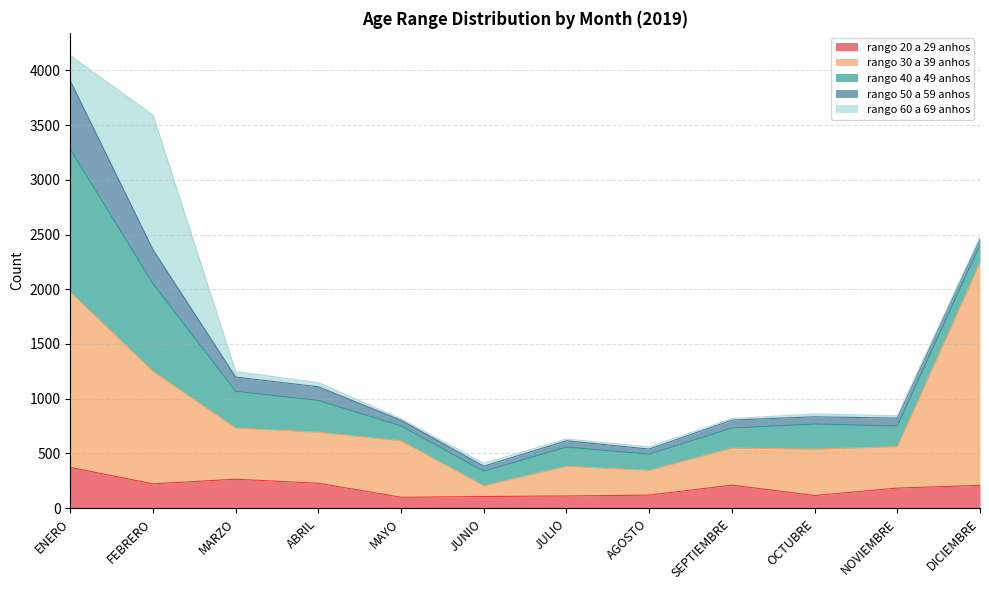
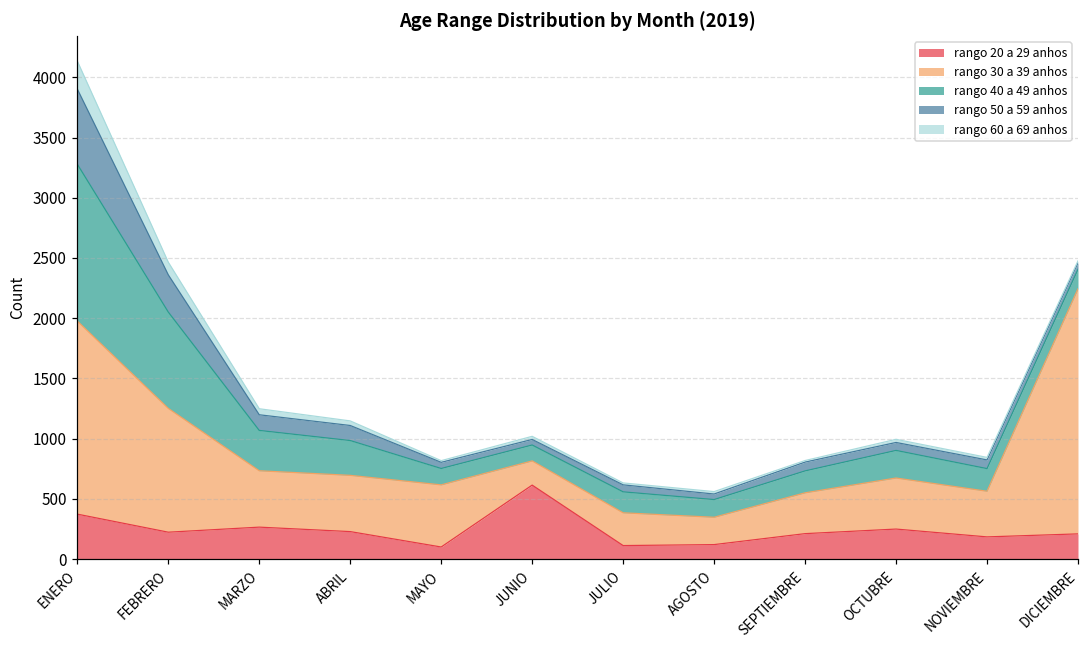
  {
    "rango 20 a 29 anhos": {
      "ENERO": 370,
      "FEBRERO": 220,
      "MARZO": 270,
      "ABRIL": 230,
      "MAYO": 100,
-     "JUNIO": 110,
+     "JUNIO": 610,
      "JULIO": 110,
      "AGOSTO": 120,
      "SEPTIEMBRE": 210,
-     "OCTUBRE": 120,
+     "OCTUBRE": 250,
      "NOVIEMBRE": 180,
      "DICIEMBRE": 210
    },
    "rango 30 a 39 anhos": {
      "ENERO": 1600,
      "FEBRERO": 1030,
      "MARZO": 470,
      "ABRIL": 470,
      "MAYO": 520,
-     "JUNIO": 100,
+     "JUNIO": 200,
      "JULIO": 270,
      "AGOSTO": 230,
      "SEPTIEMBRE": 340,
      "OCTUBRE": 420,
      "NOVIEMBRE": 380,
      "DICIEMBRE": 2040
    },
    "rango 60 a 69 anhos": {
      "ENERO": 230,
-     "FEBRERO": 1230,
+     "FEBRERO": 110,
      "MARZO": 50,
      "ABRIL": 40,
      "JUNIO": 30,
      "OCTUBRE": 30
    }
  }
